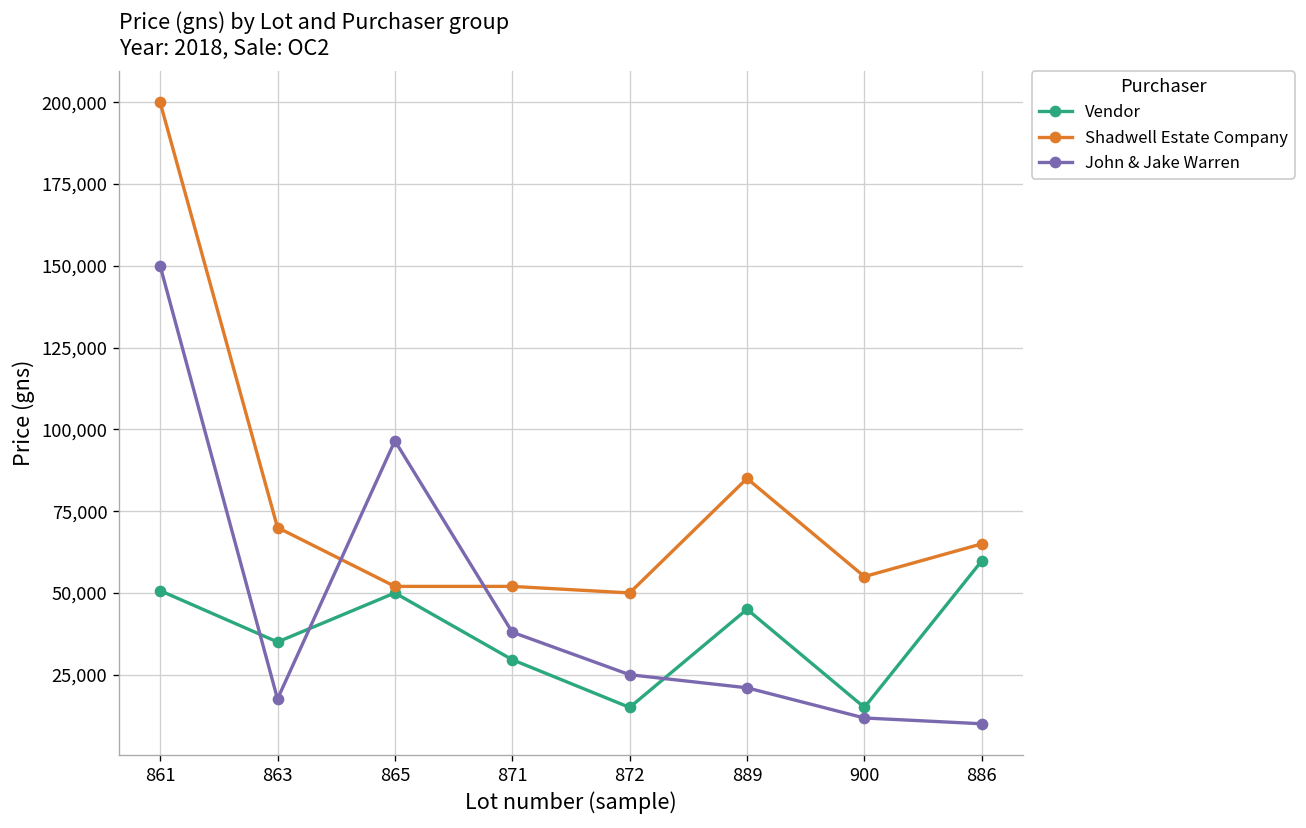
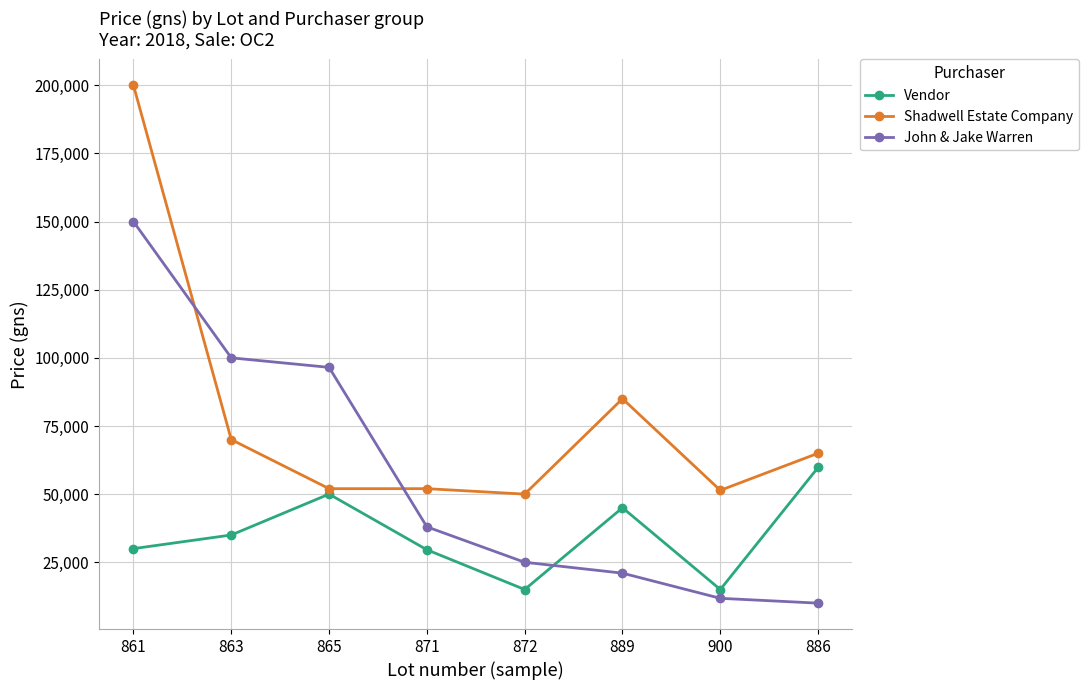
  {
    "Vendor": {
-     "861": "51,000",
+     "861": "30,000",
      "863": "35,000",
      "865": "50,000",
      "871": "30,000",
      "872": "15,000",
      "889": "45,000",
      "900": "15,000",
      "886": "60,000"
    },
    "Shadwell Estate Company": {
      "861": "200,000",
      "863": "70,000",
      "865": "52,000",
      "871": "52,000",
      "872": "50,000",
      "889": "85,000",
-     "900": "55,000",
+     "900": "51,000",
      "886": "65,000"
    },
    "John & Jake Warren": {
      "861": "150,000",
-     "863": "18,000",
+     "863": "100,000",
      "865": "97,000",
      "871": "38,000",
      "872": "25,000",
      "889": "21,000",
      "900": "12,000",
      "886": "10,000"
    }
  }
